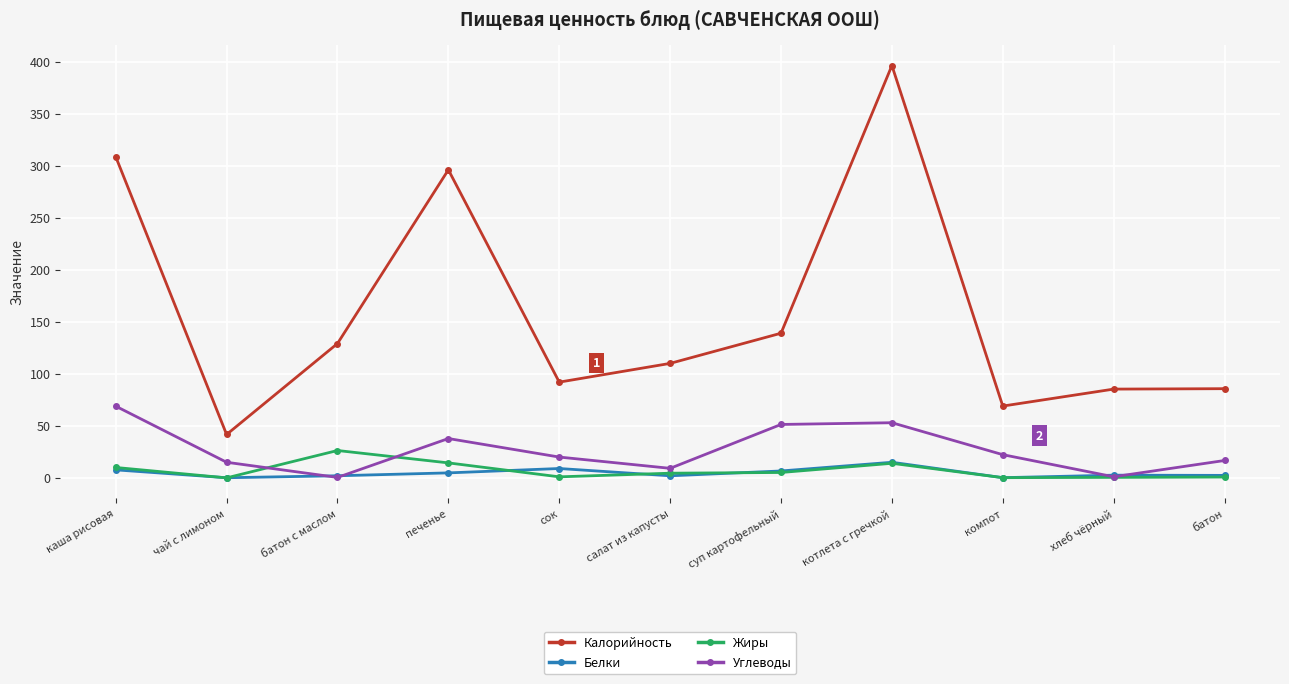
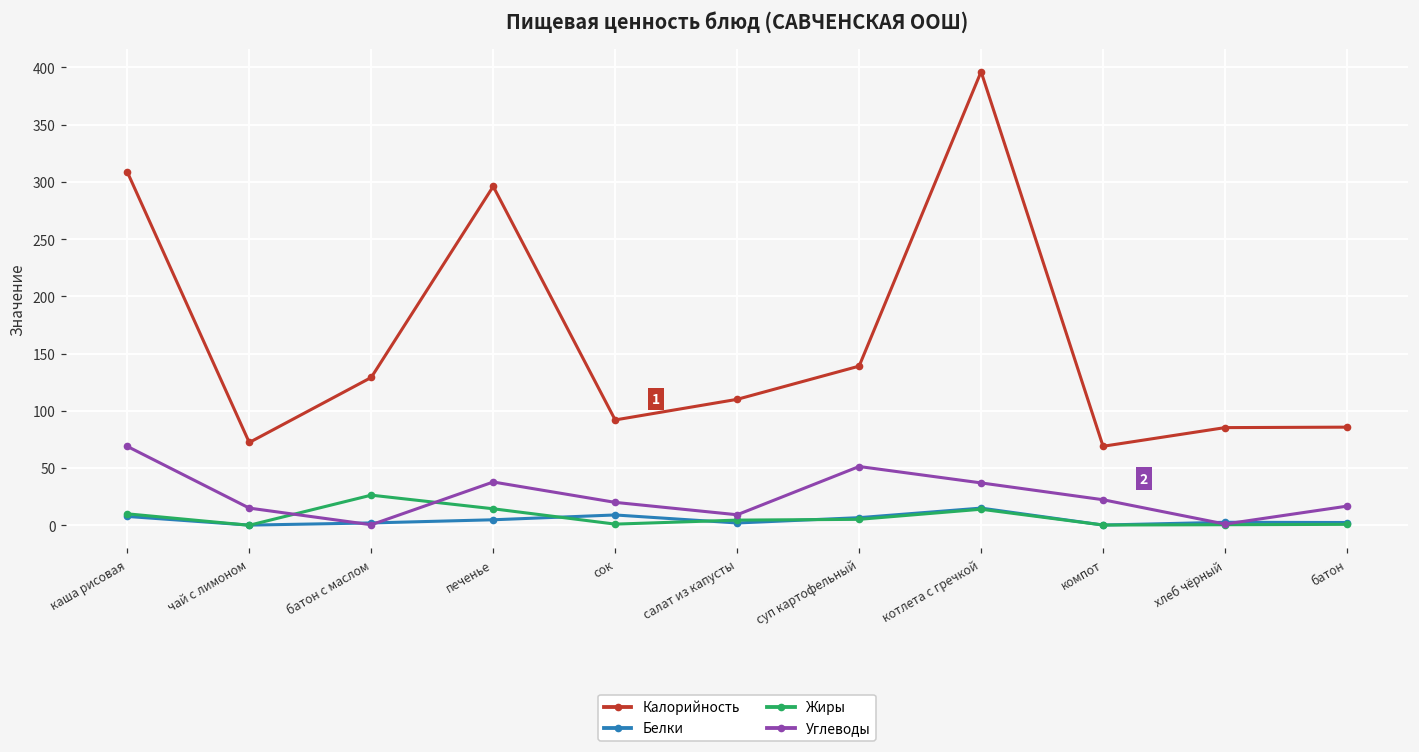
  {
    "Калорийность": {
      "каша рисовая": 309,
-     "чай с лимоном": 42,
+     "чай с лимоном": 72,
      "батон с маслом": 129,
      "печенье": 296,
      "сок": 92,
      "салат из капусты": 110,
      "суп картофельный": 139,
      "котлета с гречкой": 396,
      "компот": 69,
      "хлеб чёрный": 85,
      "батон": 86
    },
    "Белки": {
      "печенье": 5,
      "сок": 9,
      "салат из капусты": 2
    },
    "Жиры": {
      "батон с маслом": 26,
      "печенье": 14,
      "сок": 1,
      "салат из капусты": 5
    },
    "Углеводы": {
      "каша рисовая": 69,
      "чай с лимоном": 15,
      "печенье": 38,
      "сок": 20,
      "салат из капусты": 9,
      "суп картофельный": 51,
-     "котлета с гречкой": 53,
+     "котлета с гречкой": 37,
      "компот": 22,
      "батон": 17
    }
  }
